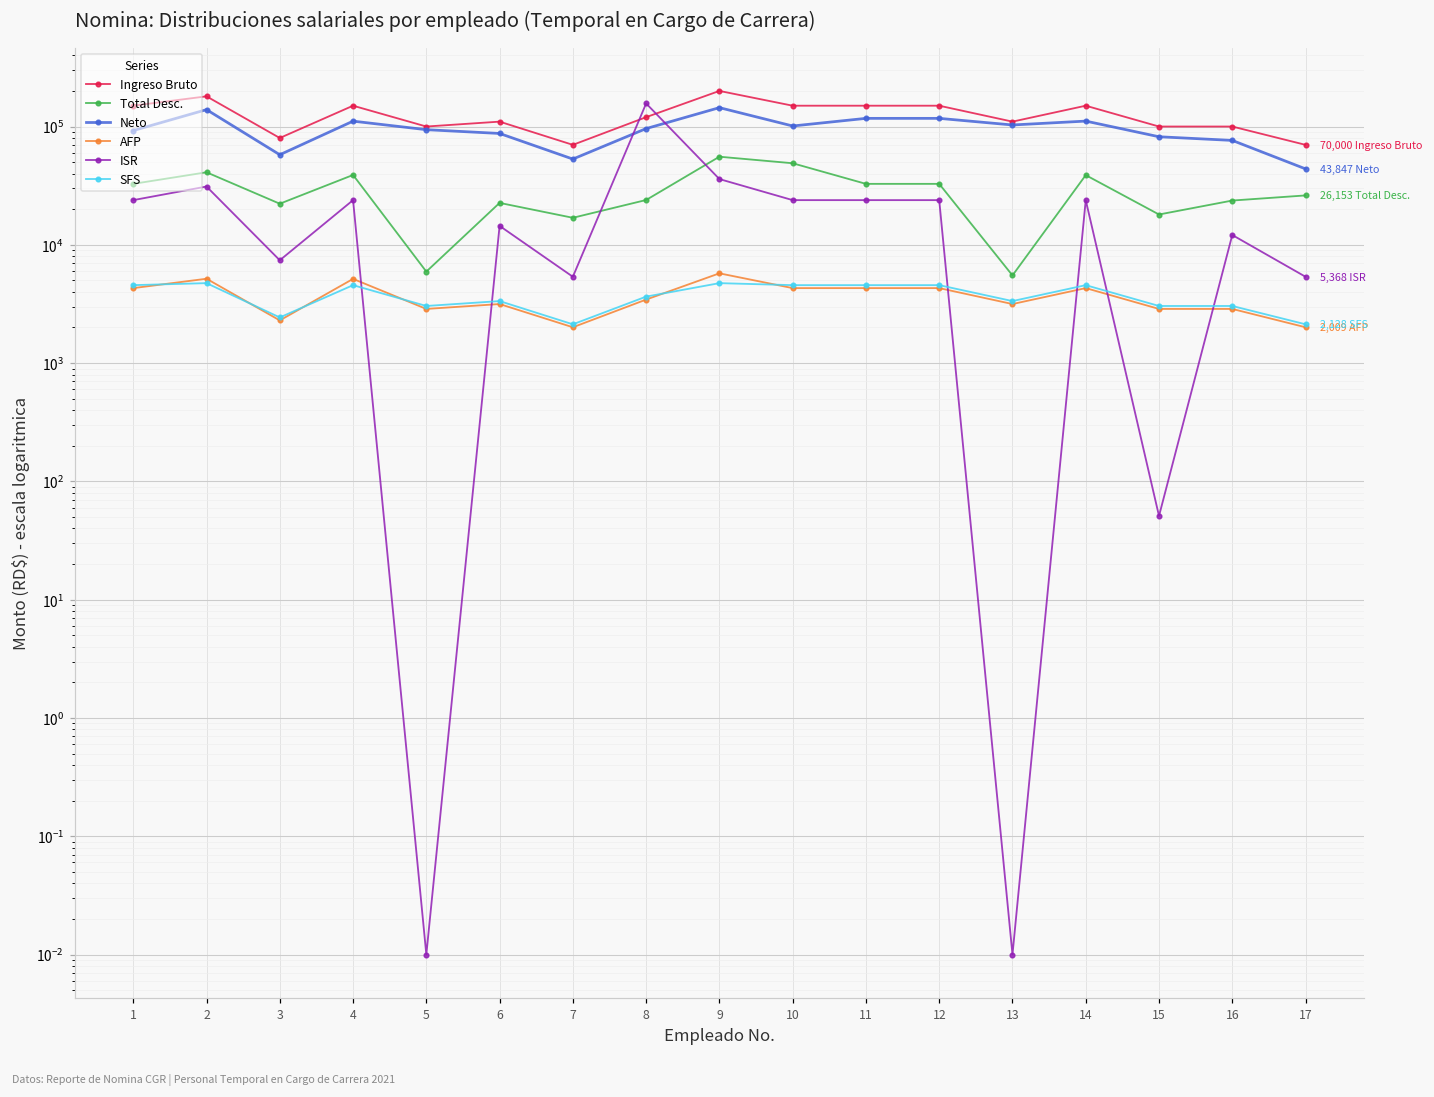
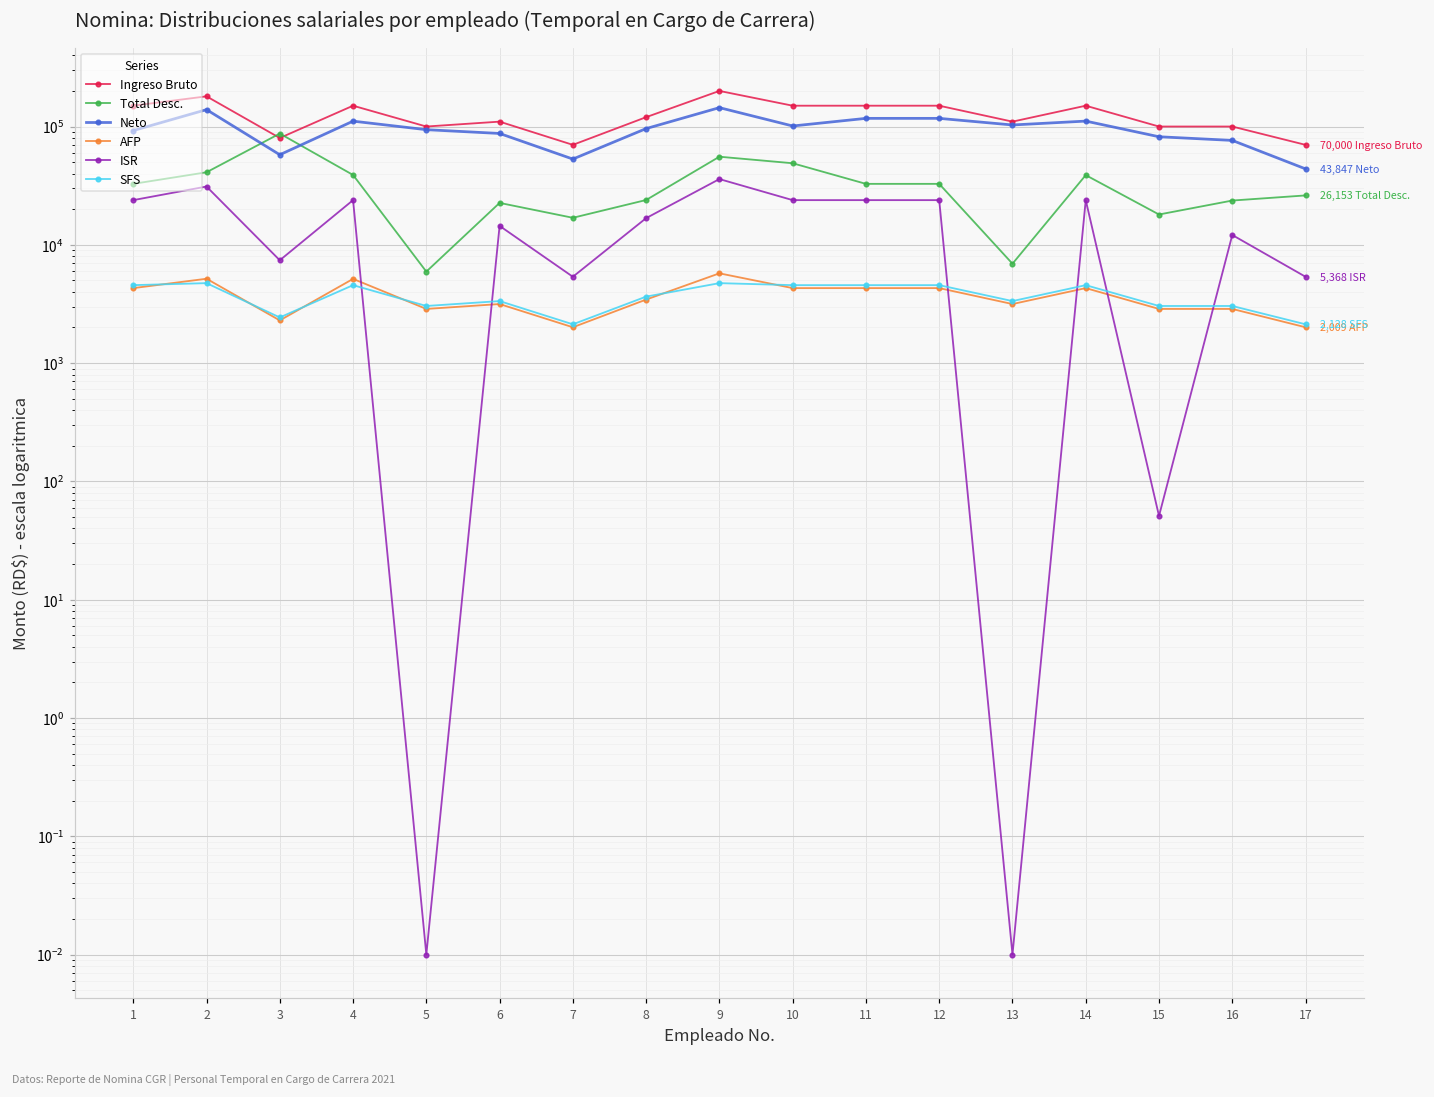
  {
    "Ingreso Bruto": {
      "17": "70,000"
    },
    "Total Desc.": {
      "1": "33000",
      "2": "41000",
-     "3": "22000",
+     "3": "90000",
      "4": "39000",
      "5": "6000",
      "6": "23000",
      "7": "17000",
      "8": "24000",
      "9": "60000",
      "10": "50000",
      "11": "33000",
      "12": "33000",
-     "13": "6000",
+     "13": "7000",
      "14": "39000",
      "15": "18000",
      "16": "24000"
    },
    "Neto": {
      "17": "43,847"
    },
    "AFP": {
      "1": "4300",
      "2": "5000",
      "3": "2300",
      "4": "5000",
      "5": "2900",
      "6": "3200",
      "7": "2000",
      "8": "3400",
      "9": "6000",
      "10": "4300",
      "11": "4300",
      "12": "4300",
      "13": "3200",
      "14": "4300",
      "15": "2900",
      "16": "2900"
    },
    "ISR": {
      "1": "24000",
      "2": "31000",
      "3": "7000",
      "4": "24000",
      "5": "0.010",
      "6": "14000",
      "7": "5000",
-     "8": "160000",
+     "8": "17000",
      "9": "36000",
      "10": "24000",
      "11": "24000",
      "12": "24000",
      "13": "0.010",
      "14": "24000",
      "15": "50",
      "16": "12000"
    },
    "SFS": {
      "1": "4600",
      "2": "5000",
      "3": "2400",
      "4": "4600",
      "5": "3000",
      "6": "3300",
      "7": "2100",
      "8": "3600",
      "9": "5000",
      "10": "4600",
      "11": "4600",
      "12": "4600",
      "13": "3300",
      "14": "4600",
      "15": "3000",
      "16": "3000"
    }
  }
